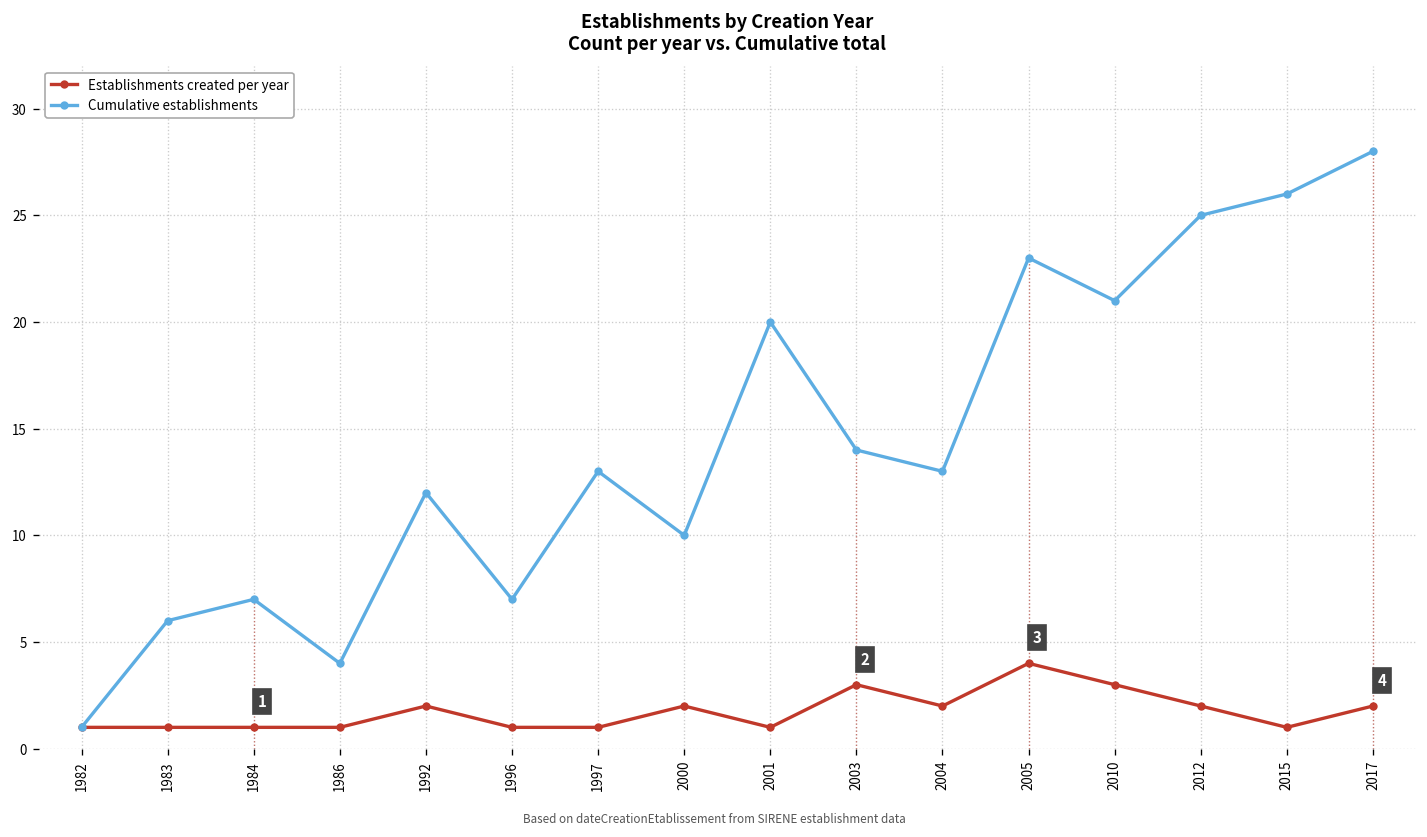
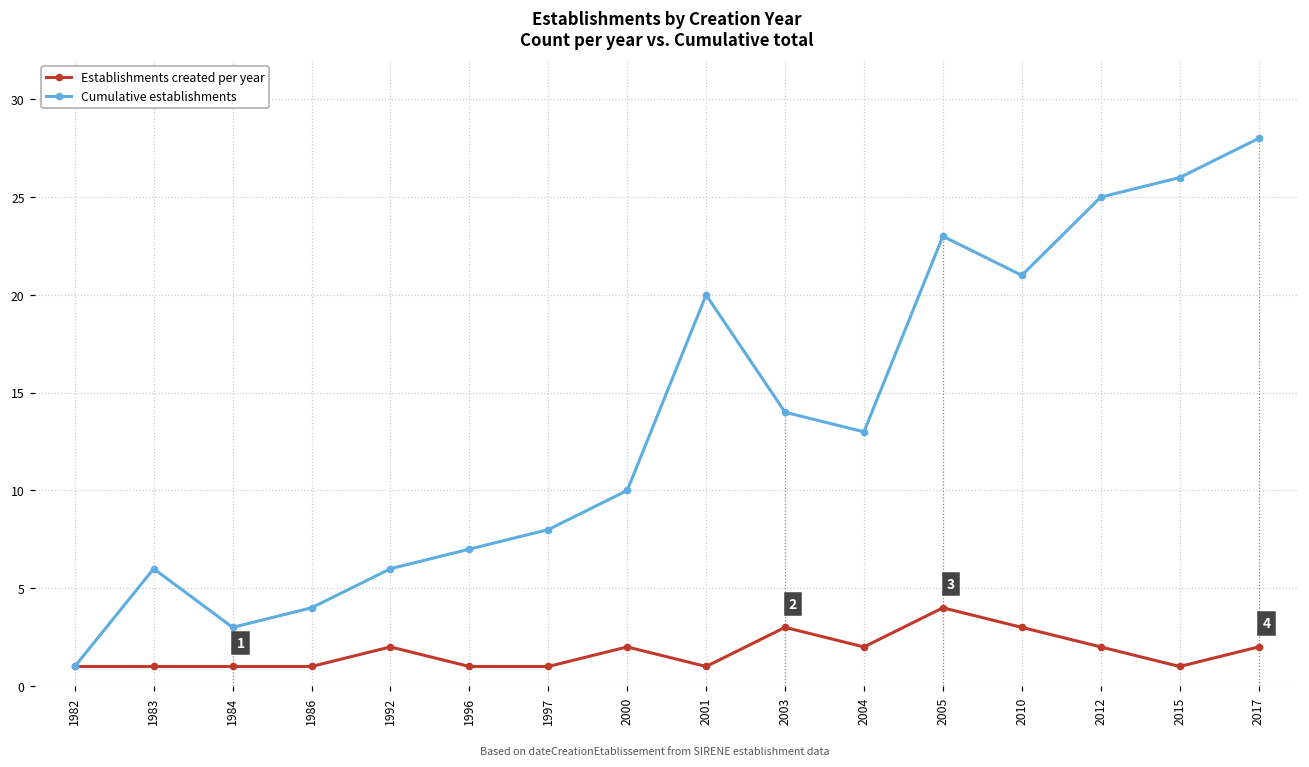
  {
    "Cumulative establishments": {
      "1983": 6,
-     "1984": 7,
+     "1984": 3,
      "1986": 4,
-     "1992": 12,
+     "1992": 6,
      "1996": 7,
-     "1997": 13,
+     "1997": 8,
      "2000": 10,
      "2001": 20,
      "2004": 13,
      "2010": 21,
      "2012": 25,
      "2015": 26
    }
  }
